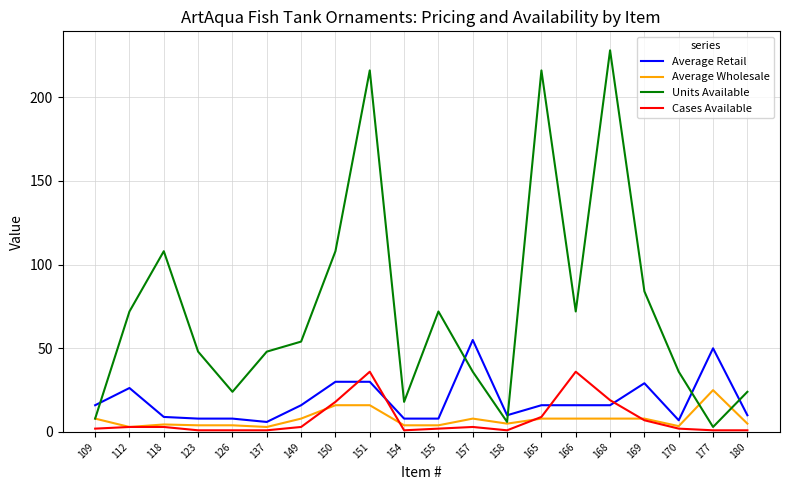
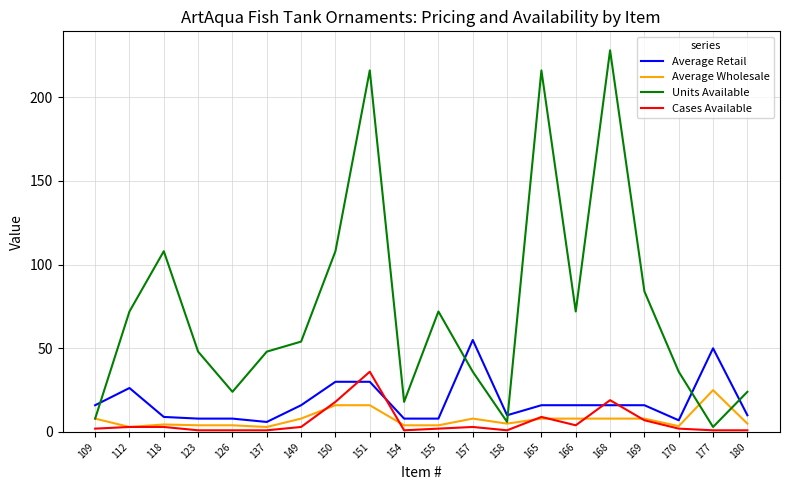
  {
    "Average Retail": {
      "109": 16,
      "112": 26,
      "118": 9,
      "123": 8,
      "126": 8,
      "137": 6,
      "149": 16,
      "150": 30,
      "151": 30,
      "154": 8,
      "155": 8,
      "157": 55,
      "158": 10,
      "165": 16,
      "166": 16,
      "168": 16,
-     "169": 29,
+     "169": 16,
      "170": 7,
      "177": 50,
      "180": 10
    },
    "Average Wholesale": {
      "123": 4,
      "126": 4,
      "137": 3,
      "149": 8,
      "150": 16,
      "151": 16,
      "154": 4,
      "155": 4,
      "157": 8,
      "166": 8,
      "168": 8,
      "177": 25,
      "180": 5
    },
    "Units Available": {
      "112": 72,
      "118": 108,
      "123": 48,
      "126": 24,
      "137": 48,
      "149": 54,
      "150": 108,
      "151": 216,
      "154": 18,
      "155": 72,
      "157": 36,
      "165": 216,
      "166": 72,
      "168": 228,
      "169": 84,
      "170": 36,
      "177": 3,
      "180": 24
    },
    "Cases Available": {
      "109": 2,
      "123": 1,
      "126": 1,
      "137": 1,
      "149": 3,
      "150": 18,
      "151": 36,
      "154": 1,
      "155": 2,
      "157": 3,
      "158": 1,
-     "166": 36,
+     "166": 4,
      "168": 19,
      "177": 1,
      "180": 1
    }
  }
